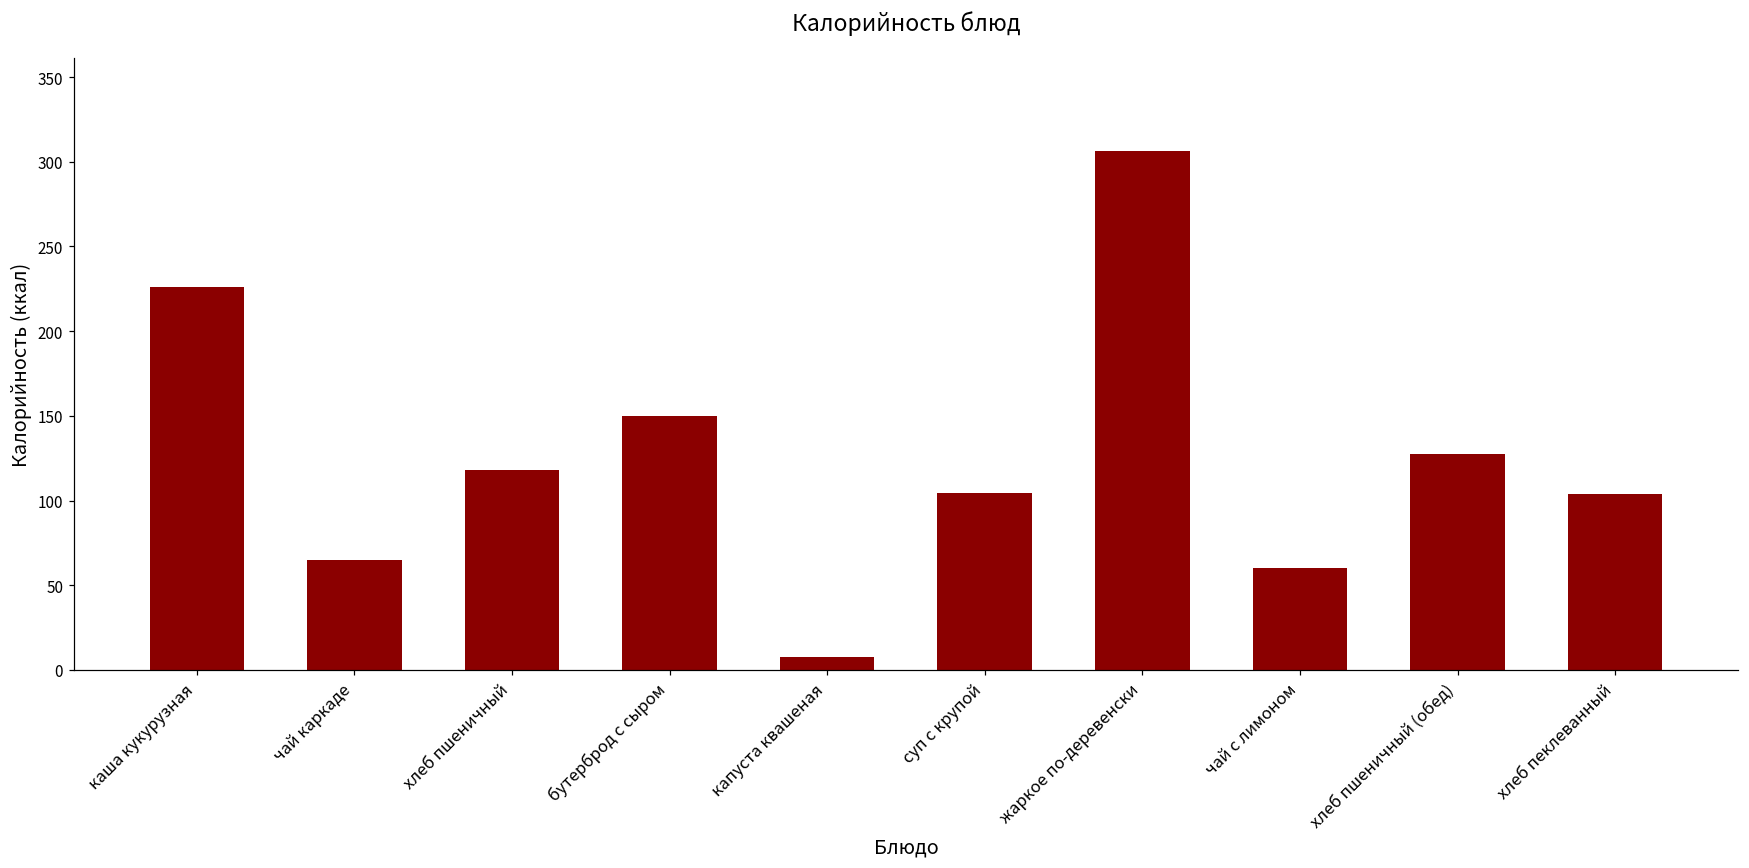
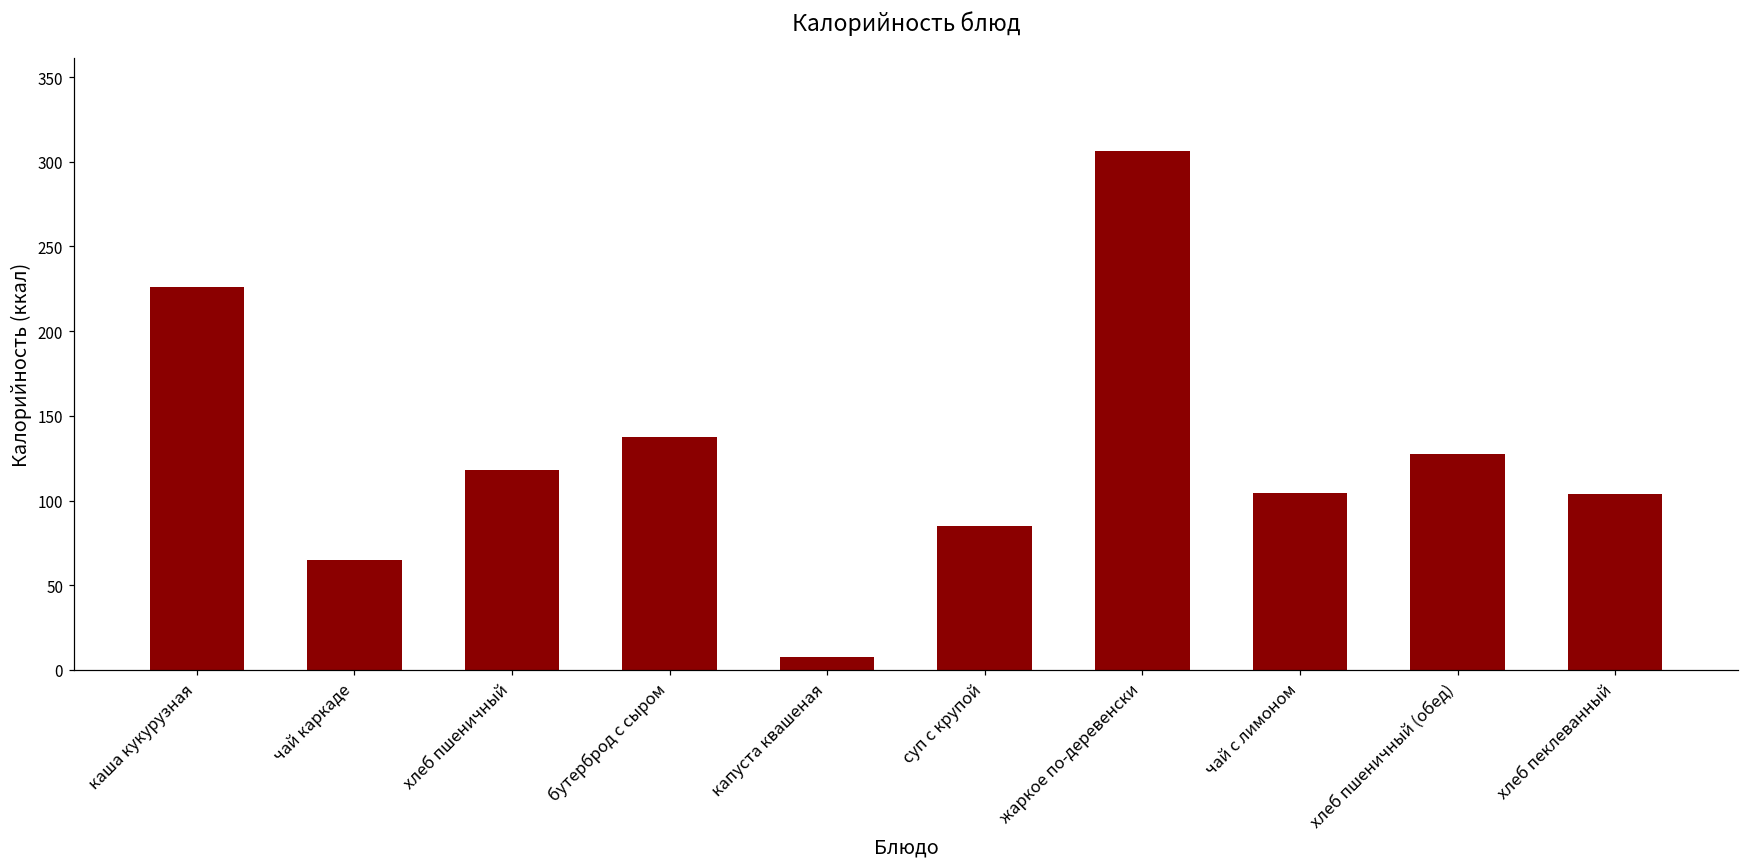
  {
    "каша кукурузная": 226,
    "чай каркаде": 65,
    "хлеб пшеничный": 118,
-   "бутерброд с сыром": 150,
+   "бутерброд с сыром": 138,
    "капуста квашеная": 7,
-   "суп с крупой": 104,
+   "суп с крупой": 85,
    "жаркое по-деревенски": 306,
-   "чай с лимоном": 60,
+   "чай с лимоном": 105,
    "хлеб пшеничный (обед)": 128,
    "хлеб пеклеванный": 104
  }
